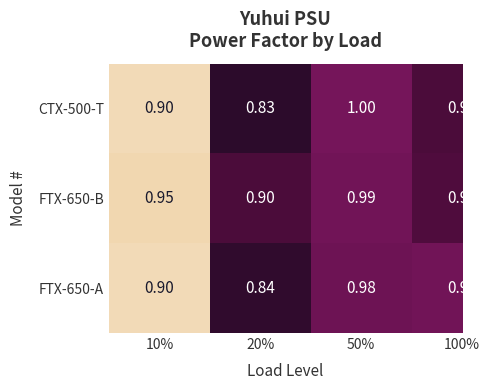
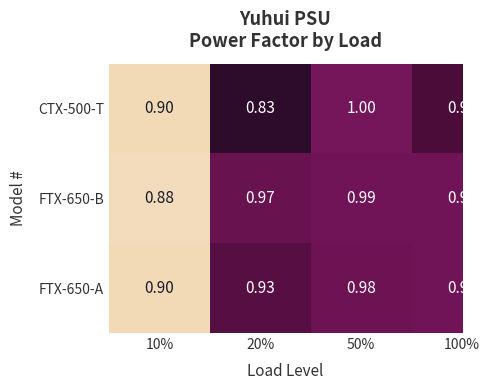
  {
    "CTX-500-T": {
      "10%": 0.90,
      "20%": 0.83,
      "50%": 1.00,
      "100%": 0.90
    },
    "FTX-650-B": {
-     "10%": 0.95,
-     "20%": 0.90,
+     "10%": 0.88,
+     "20%": 0.97,
      "50%": 0.99,
-     "100%": 0.91
+     "100%": 0.99
    },
    "FTX-650-A": {
      "10%": 0.90,
-     "20%": 0.84,
+     "20%": 0.93,
      "50%": 0.98,
      "100%": 0.99
    }
  }
